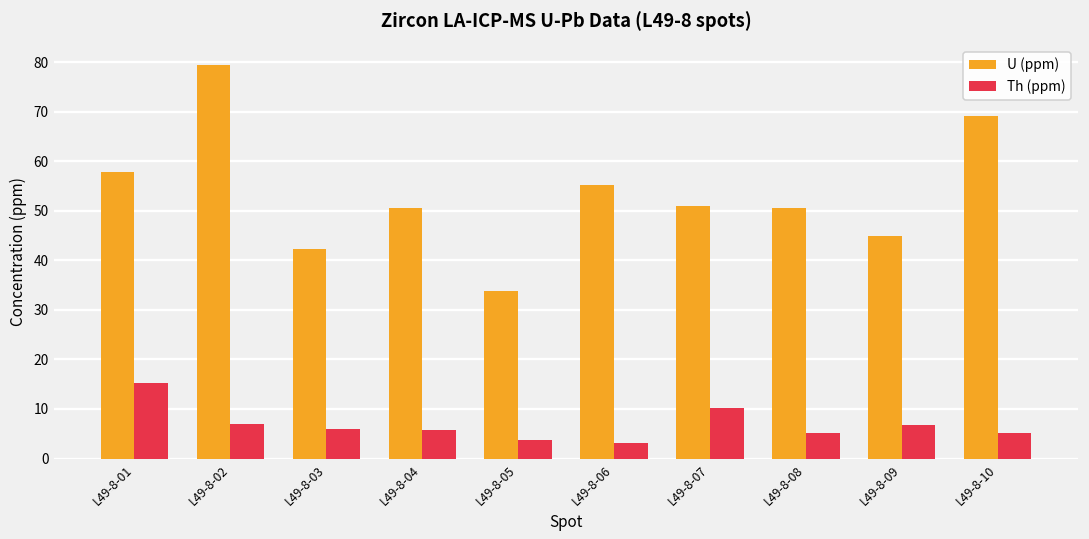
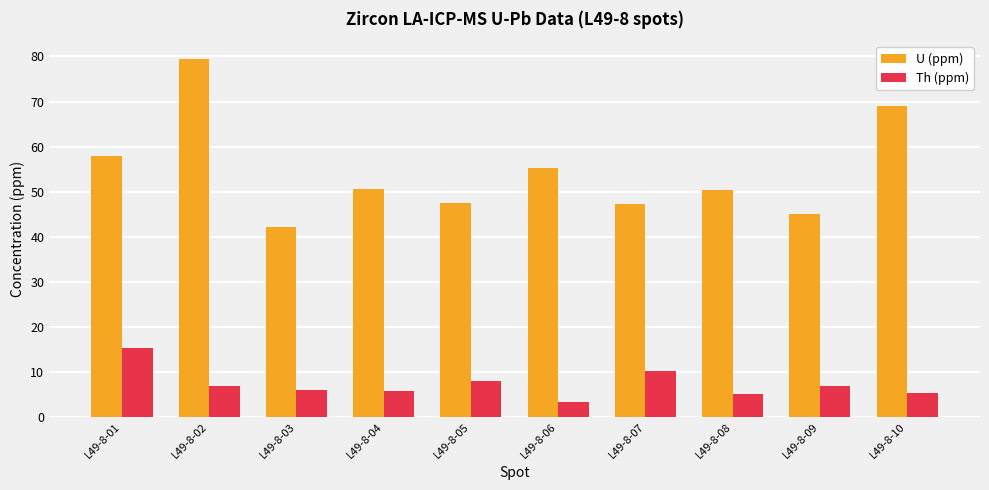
  {
    "U (ppm)": {
      "L49-8-01": 58,
      "L49-8-02": 79,
      "L49-8-03": 42,
      "L49-8-04": 51,
-     "L49-8-05": 34,
+     "L49-8-05": 48,
      "L49-8-06": 55,
-     "L49-8-07": 51,
+     "L49-8-07": 47,
      "L49-8-08": 50,
      "L49-8-09": 45,
      "L49-8-10": 69
    },
    "Th (ppm)": {
      "L49-8-01": 15,
      "L49-8-02": 7,
      "L49-8-03": 6,
      "L49-8-04": 6,
-     "L49-8-05": 4,
+     "L49-8-05": 8,
      "L49-8-06": 3,
      "L49-8-07": 10,
      "L49-8-08": 5,
      "L49-8-09": 7,
      "L49-8-10": 5
    }
  }
